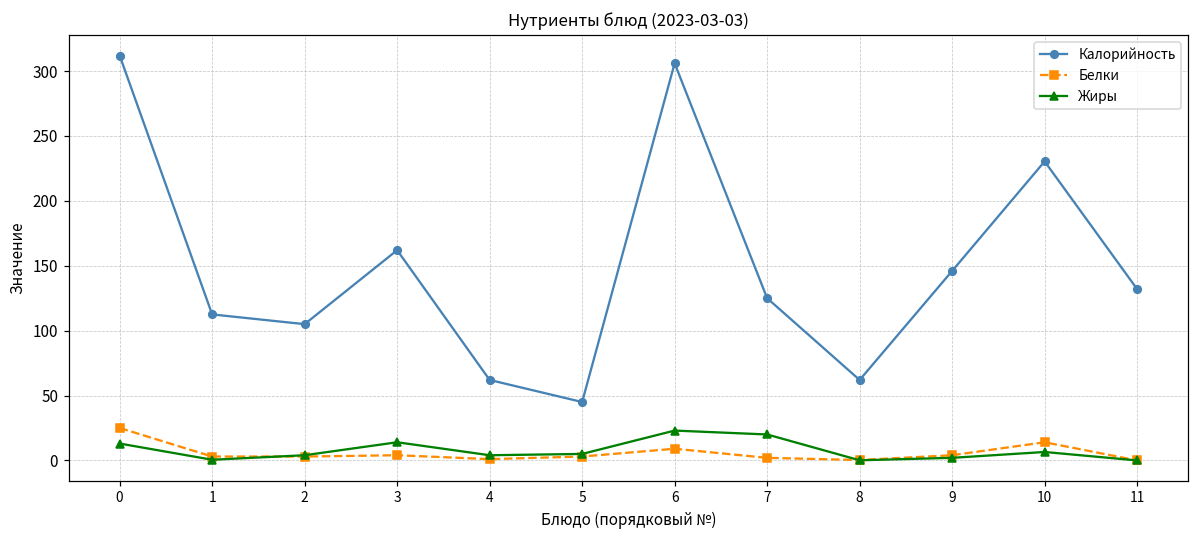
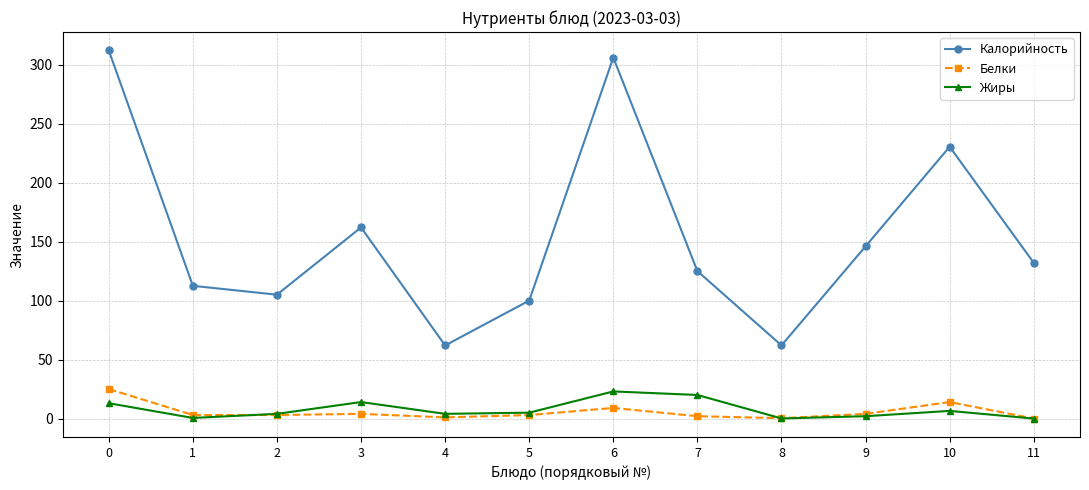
  {
    "Калорийность": {
      "0": 312,
      "1": 113,
      "2": 105,
      "3": 162,
      "4": 62,
-     "5": 45,
+     "5": 100,
      "6": 306,
      "7": 125,
      "8": 62,
      "9": 146,
      "10": 230,
      "11": 132
    },
    "Белки": {
      "0": 25,
      "1": 3,
      "3": 4,
      "4": 1,
      "6": 9,
      "7": 2,
      "10": 14
    },
    "Жиры": {
      "0": 13,
      "1": 1,
      "3": 14,
      "4": 4,
      "6": 23,
      "7": 20,
      "10": 7
    }
  }
